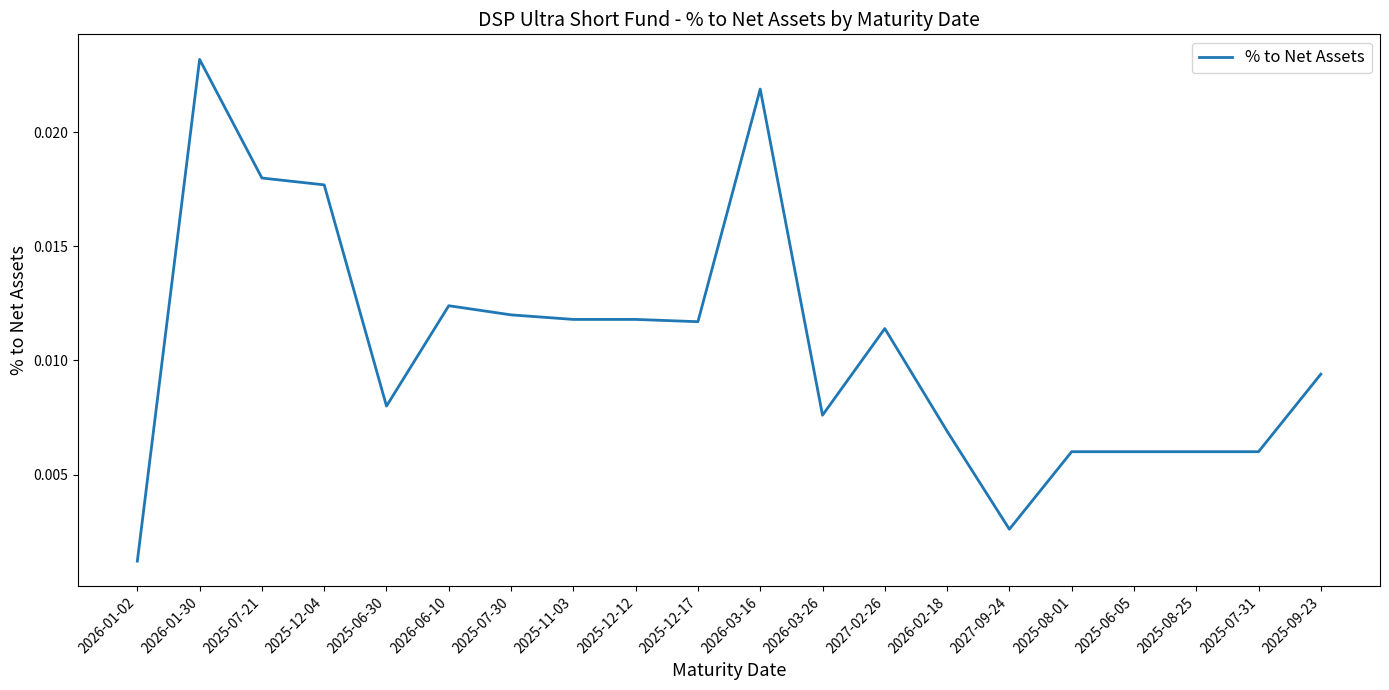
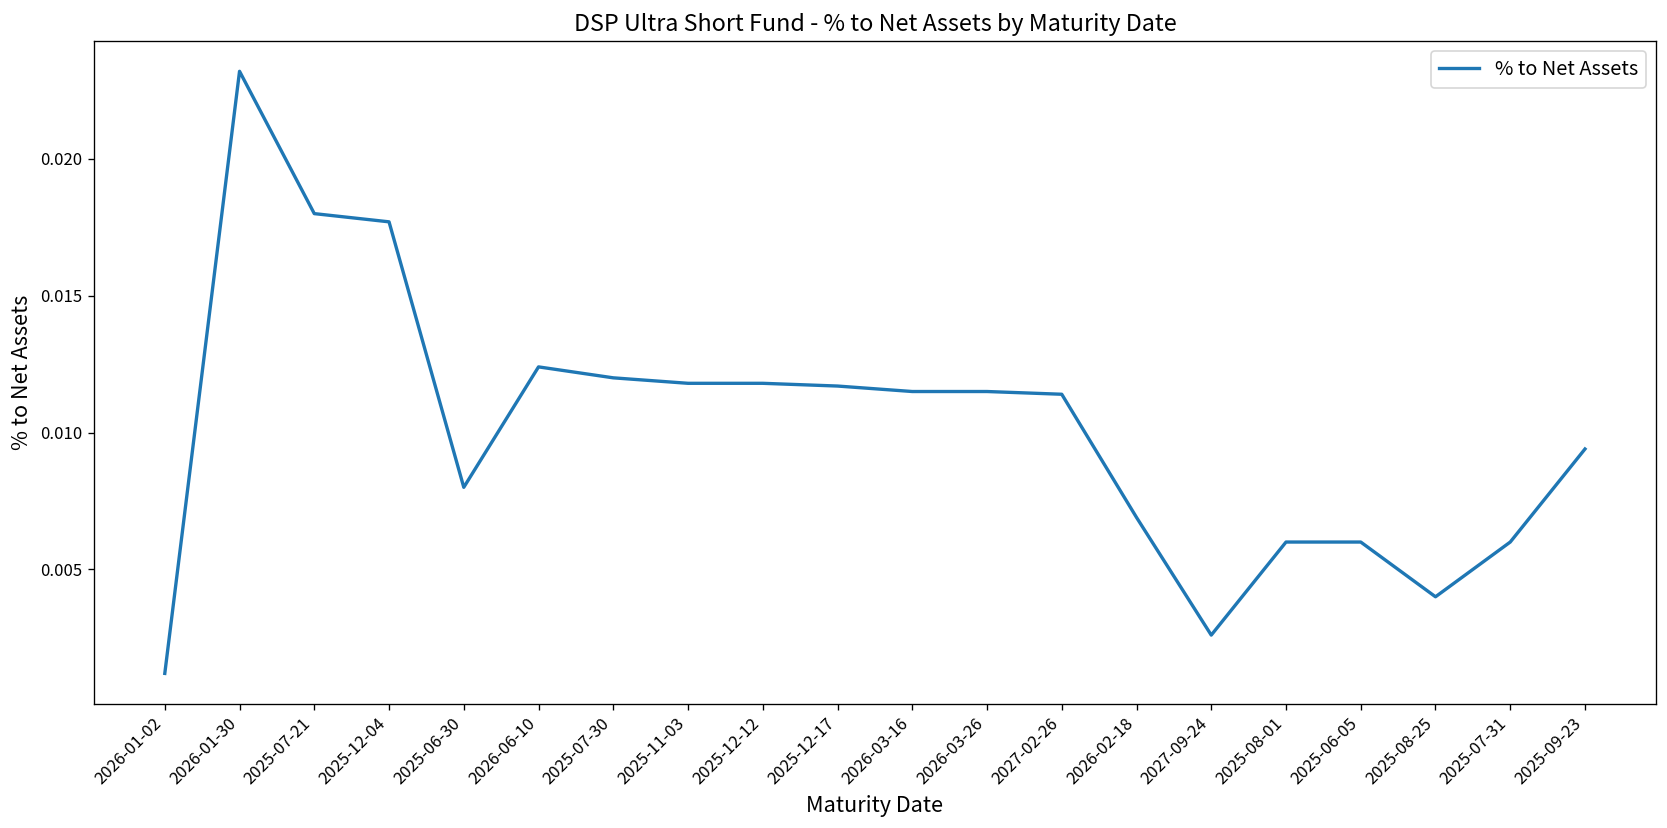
  {
    "2026-01-02": 0.0012,
    "2026-01-30": 0.0232,
    "2025-07-21": 0.0180,
    "2025-12-04": 0.0177,
    "2025-06-30": 0.0080,
    "2026-06-10": 0.0124,
    "2025-07-30": 0.0120,
    "2025-11-03": 0.0118,
    "2025-12-12": 0.0118,
    "2025-12-17": 0.0117,
-   "2026-03-16": 0.0219,
-   "2026-03-26": 0.0076,
+   "2026-03-16": 0.0115,
+   "2026-03-26": 0.0115,
    "2027-02-26": 0.0114,
    "2026-02-18": 0.0069,
    "2027-09-24": 0.0026,
    "2025-08-01": 0.0060,
    "2025-06-05": 0.0060,
-   "2025-08-25": 0.006,
+   "2025-08-25": 0.004,
    "2025-07-31": 0.0060,
    "2025-09-23": 0.0094
  }
